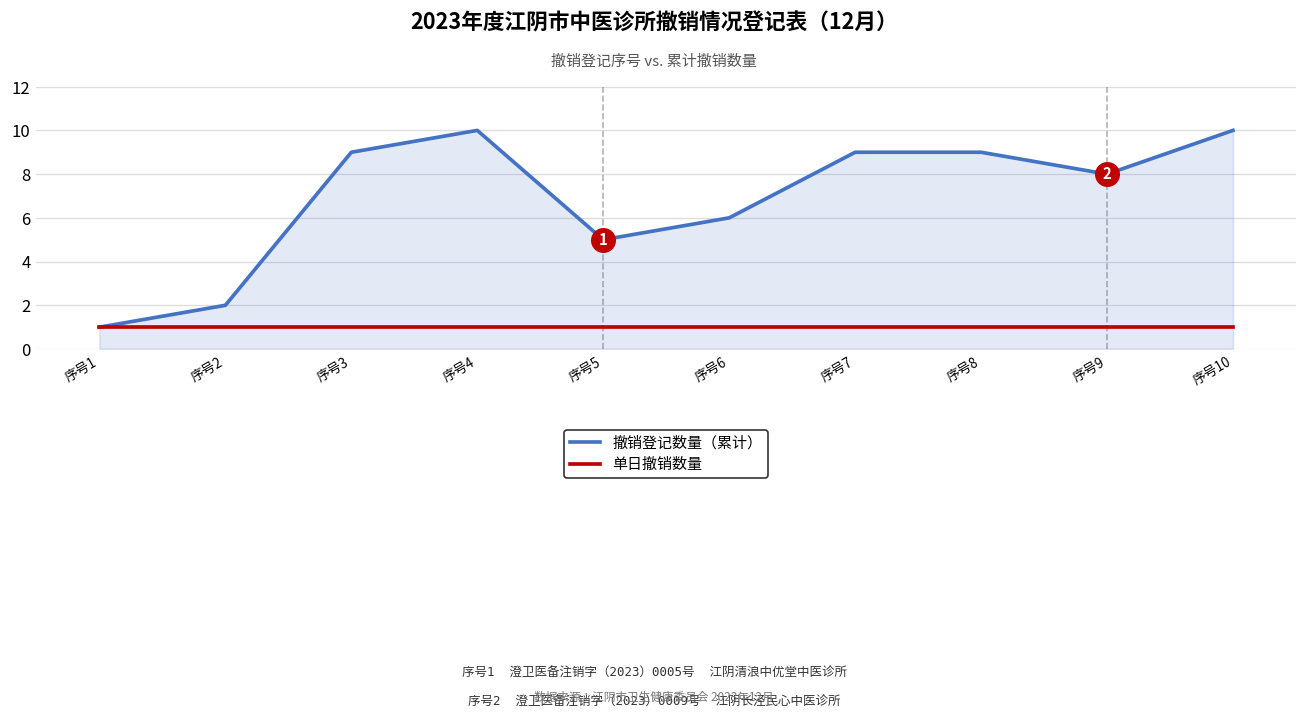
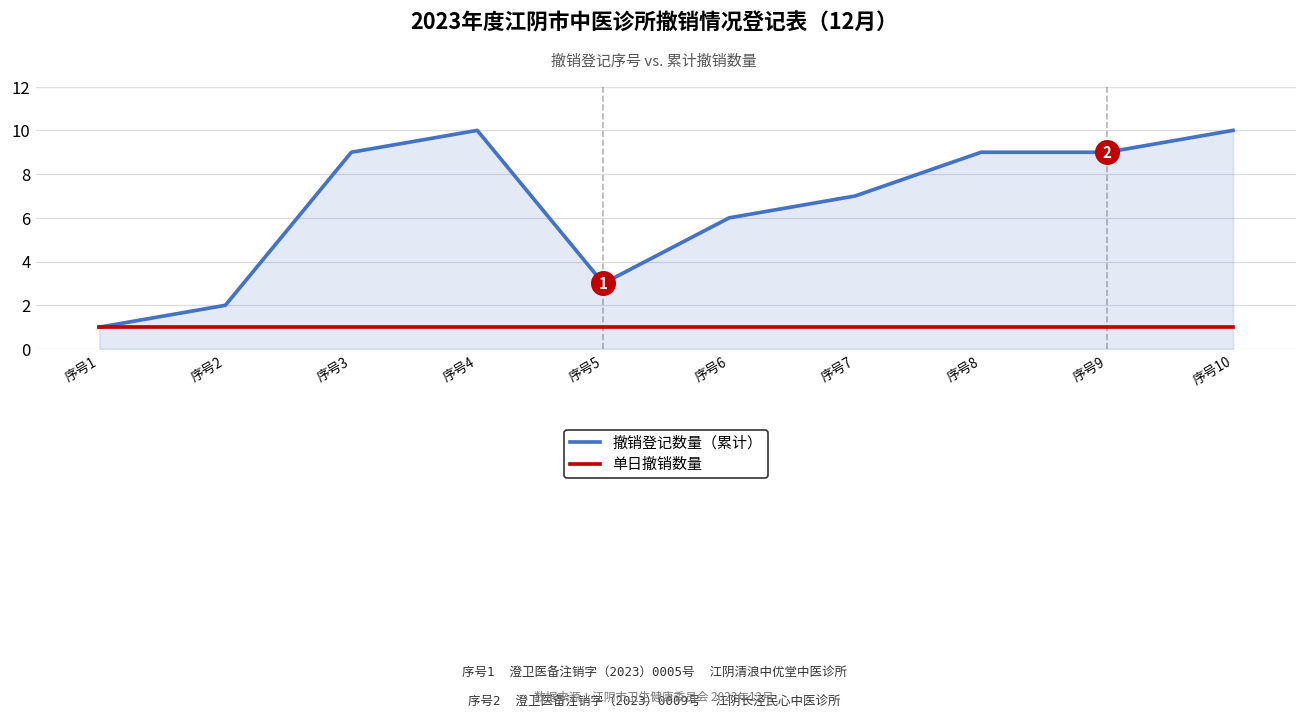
  {
    "撤销登记数量（累计）": {
      "序号2": 2,
      "序号3": 9,
      "序号4": 10,
-     "序号5": 5,
+     "序号5": 3,
      "序号6": 6,
-     "序号7": 9,
+     "序号7": 7,
      "序号8": 9,
-     "序号9": 8,
+     "序号9": 9,
      "序号10": 10
    }
  }
